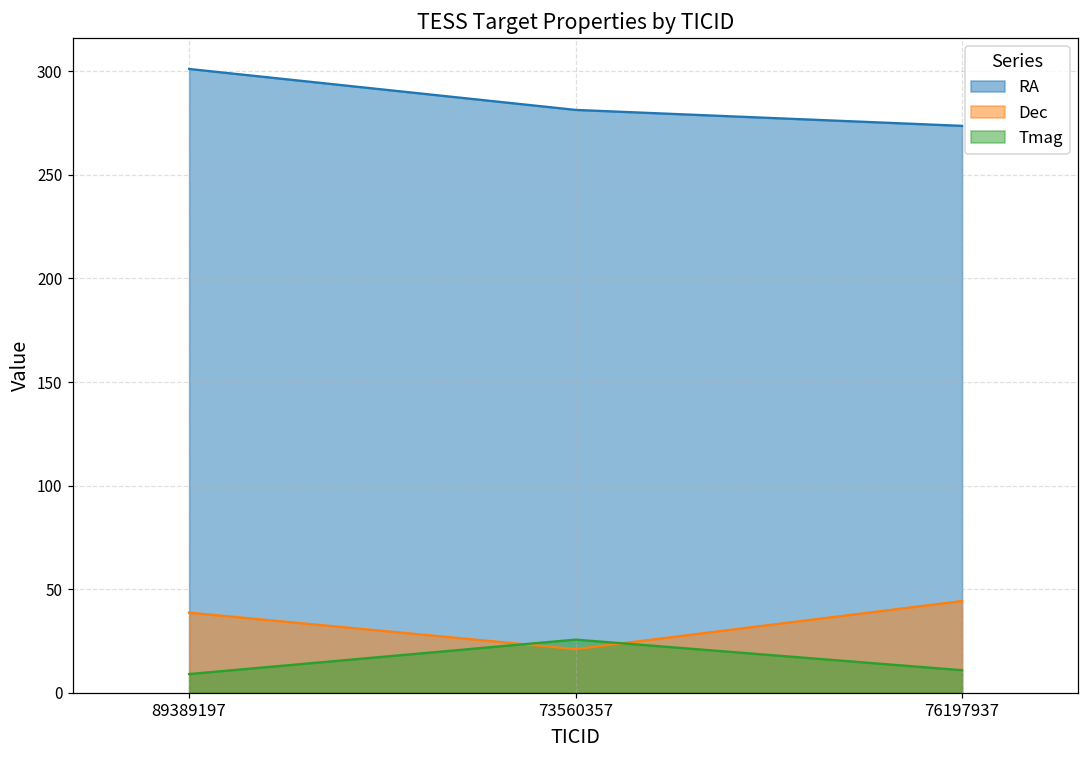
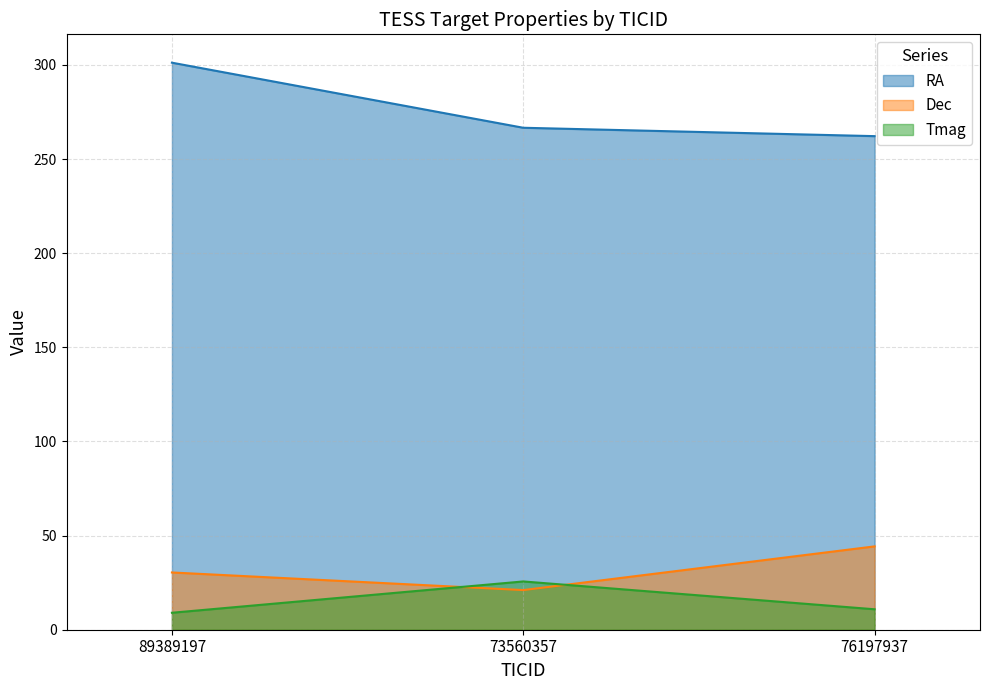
  {
    "RA": {
      "89389197": 301,
-     "73560357": 281,
-     "76197937": 274
+     "73560357": 267,
+     "76197937": 262
    },
    "Dec": {
-     "89389197": 39,
+     "89389197": 30,
      "73560357": 21,
      "76197937": 44
    },
    "Tmag": {
      "89389197": 9,
      "73560357": 26,
      "76197937": 11
    }
  }
